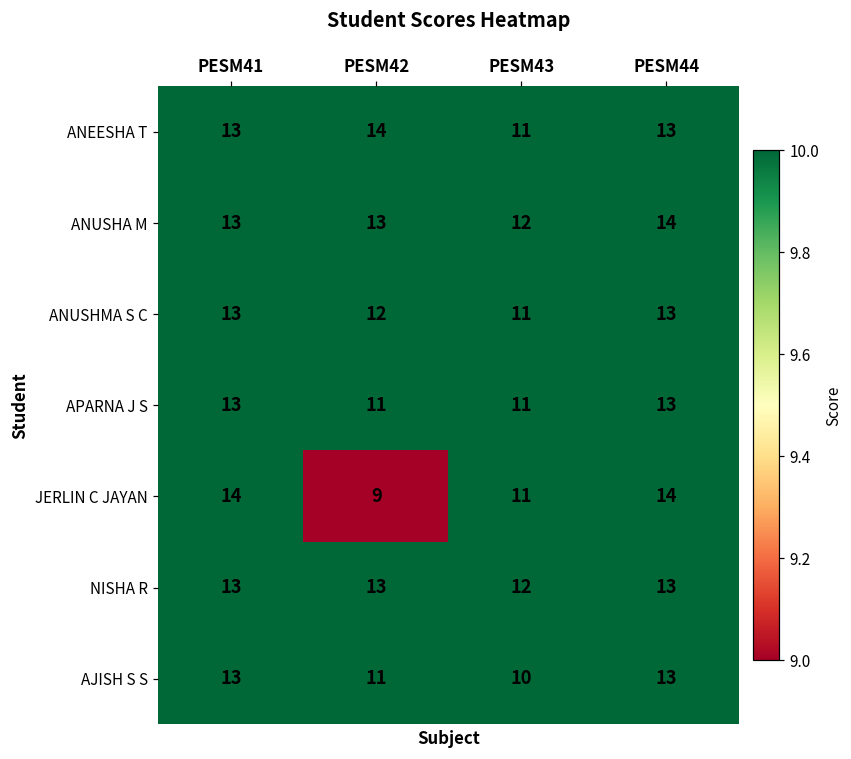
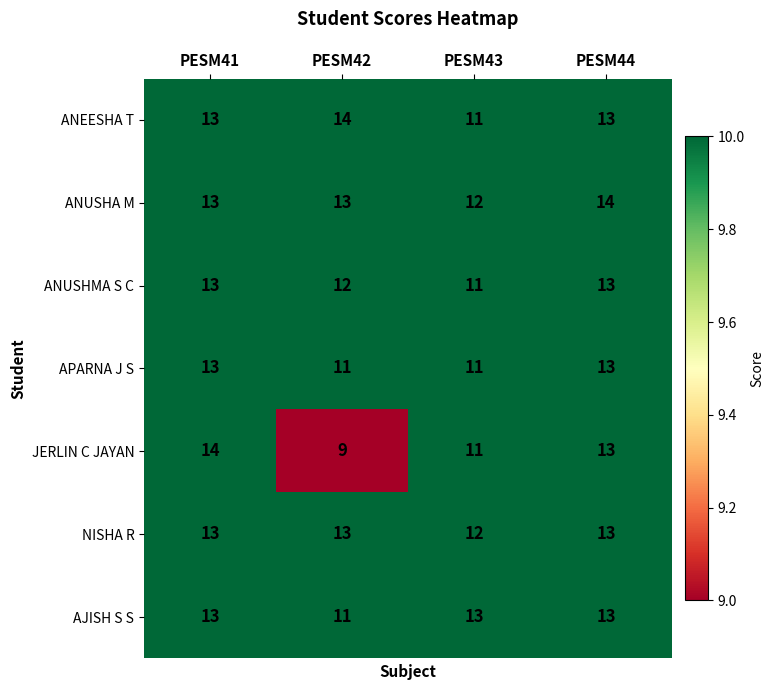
  {
    "ANEESHA T": {
      "PESM41": 13,
      "PESM42": 14,
      "PESM43": 11,
      "PESM44": 13
    },
    "ANUSHA M": {
      "PESM41": 13,
      "PESM42": 13,
      "PESM43": 12,
      "PESM44": 14
    },
    "ANUSHMA S C": {
      "PESM41": 13,
      "PESM42": 12,
      "PESM43": 11,
      "PESM44": 13
    },
    "APARNA J S": {
      "PESM41": 13,
      "PESM42": 11,
      "PESM43": 11,
      "PESM44": 13
    },
    "JERLIN C JAYAN": {
      "PESM41": 14,
      "PESM42": 9,
      "PESM43": 11,
-     "PESM44": 14
+     "PESM44": 13
    },
    "NISHA R": {
      "PESM41": 13,
      "PESM42": 13,
      "PESM43": 12,
      "PESM44": 13
    },
    "AJISH S S": {
      "PESM41": 13,
      "PESM42": 11,
-     "PESM43": 10,
+     "PESM43": 13,
      "PESM44": 13
    }
  }
